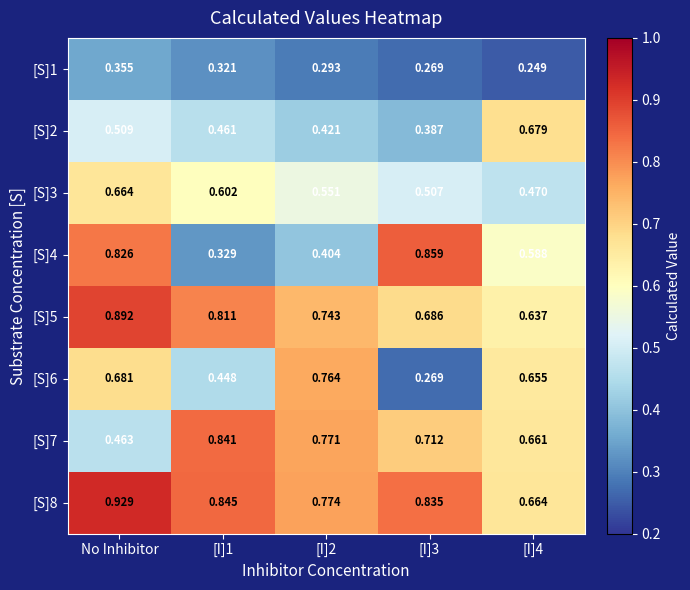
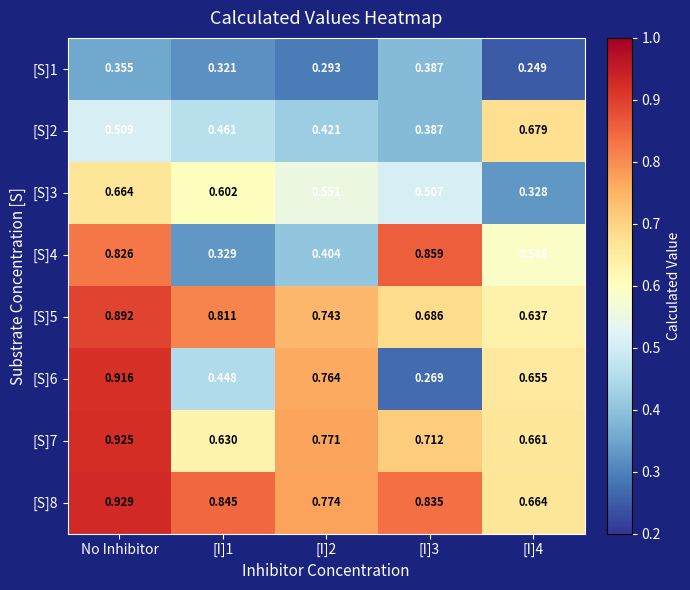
  {
    "[S]1": {
      "No Inhibitor": 0.355,
      "[I]1": 0.321,
      "[I]2": 0.293,
-     "[I]3": 0.269,
+     "[I]3": 0.387,
      "[I]4": 0.249
    },
    "[S]2": {
      "[I]1": 0.461,
      "[I]2": 0.421,
      "[I]3": 0.387,
      "[I]4": 0.679
    },
    "[S]3": {
      "No Inhibitor": 0.664,
      "[I]1": 0.602,
-     "[I]4": 0.470
+     "[I]4": 0.328
    },
    "[S]4": {
      "No Inhibitor": 0.826,
      "[I]1": 0.329,
      "[I]2": 0.404,
      "[I]3": 0.859,
      "[I]4": 0.588
    },
    "[S]5": {
      "No Inhibitor": 0.892,
      "[I]1": 0.811,
      "[I]2": 0.743,
      "[I]3": 0.686,
      "[I]4": 0.637
    },
    "[S]6": {
-     "No Inhibitor": 0.681,
+     "No Inhibitor": 0.916,
      "[I]1": 0.448,
      "[I]2": 0.764,
      "[I]3": 0.269,
      "[I]4": 0.655
    },
    "[S]7": {
-     "No Inhibitor": 0.463,
-     "[I]1": 0.841,
+     "No Inhibitor": 0.925,
+     "[I]1": 0.630,
      "[I]2": 0.771,
      "[I]3": 0.712,
      "[I]4": 0.661
    },
    "[S]8": {
      "No Inhibitor": 0.929,
      "[I]1": 0.845,
      "[I]2": 0.774,
      "[I]3": 0.835,
      "[I]4": 0.664
    }
  }
